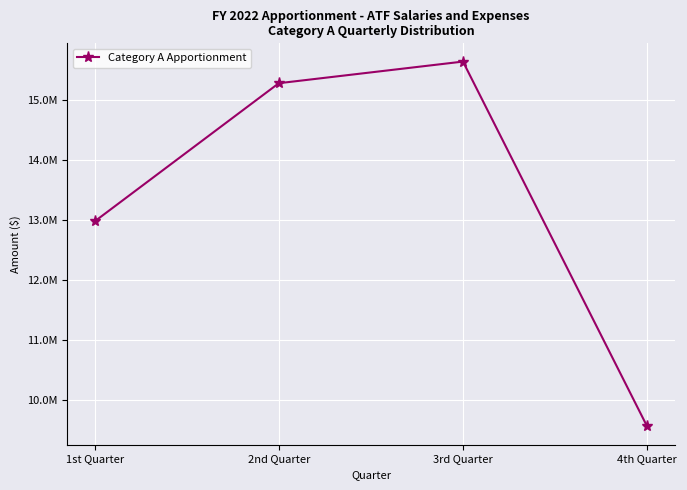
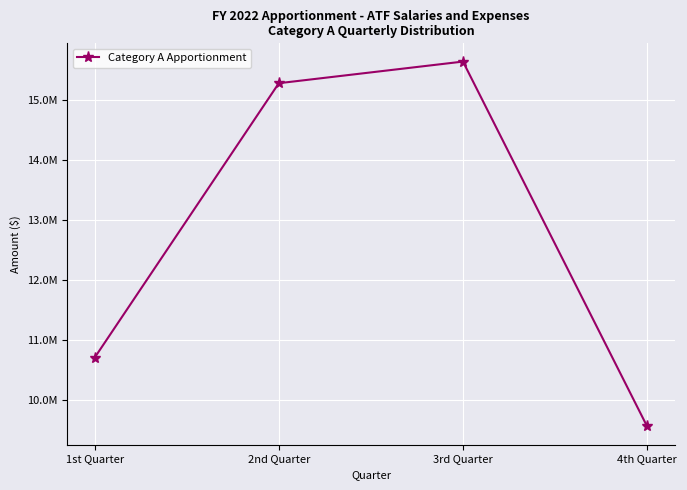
  {
-   "1st Quarter": 13000000,
+   "1st Quarter": 10700000,
    "2nd Quarter": 15300000,
    "3rd Quarter": 15700000,
    "4th Quarter": 9600000
  }
